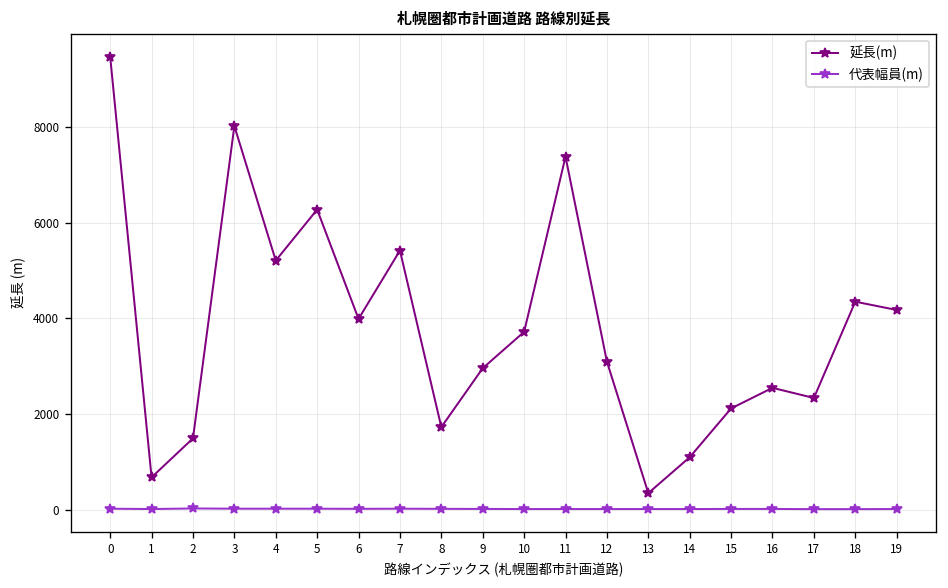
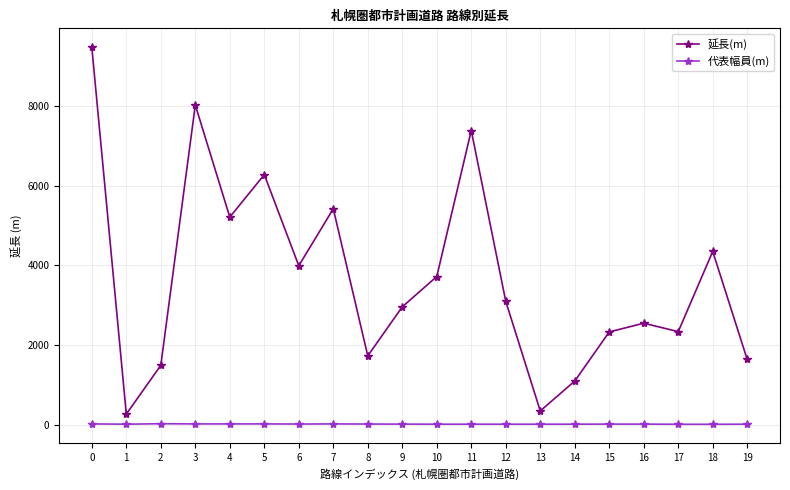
  {
    "延長(m)": {
      "0": 9500,
-     "1": 700,
+     "1": 300,
      "2": 1500,
      "3": 8000,
      "4": 5200,
      "5": 6300,
      "6": 4000,
      "7": 5400,
      "8": 1700,
      "9": 3000,
      "10": 3700,
      "11": 7400,
      "12": 3100,
      "13": 400,
      "14": 1100,
-     "15": 2100,
+     "15": 2300,
      "16": 2600,
      "17": 2300,
      "18": 4400,
-     "19": 4200
+     "19": 1600
    },
    "代表幅員(m)": {
      "0": 0,
      "1": 0,
      "2": 0,
      "3": 0,
      "4": 0,
      "5": 0,
      "6": 0,
      "7": 0,
      "8": 0,
      "9": 0,
      "10": 0,
      "11": 0,
      "12": 0,
      "13": 0,
      "14": 0,
      "15": 0,
      "16": 0,
      "17": 0,
      "18": 0,
      "19": 0
    }
  }
